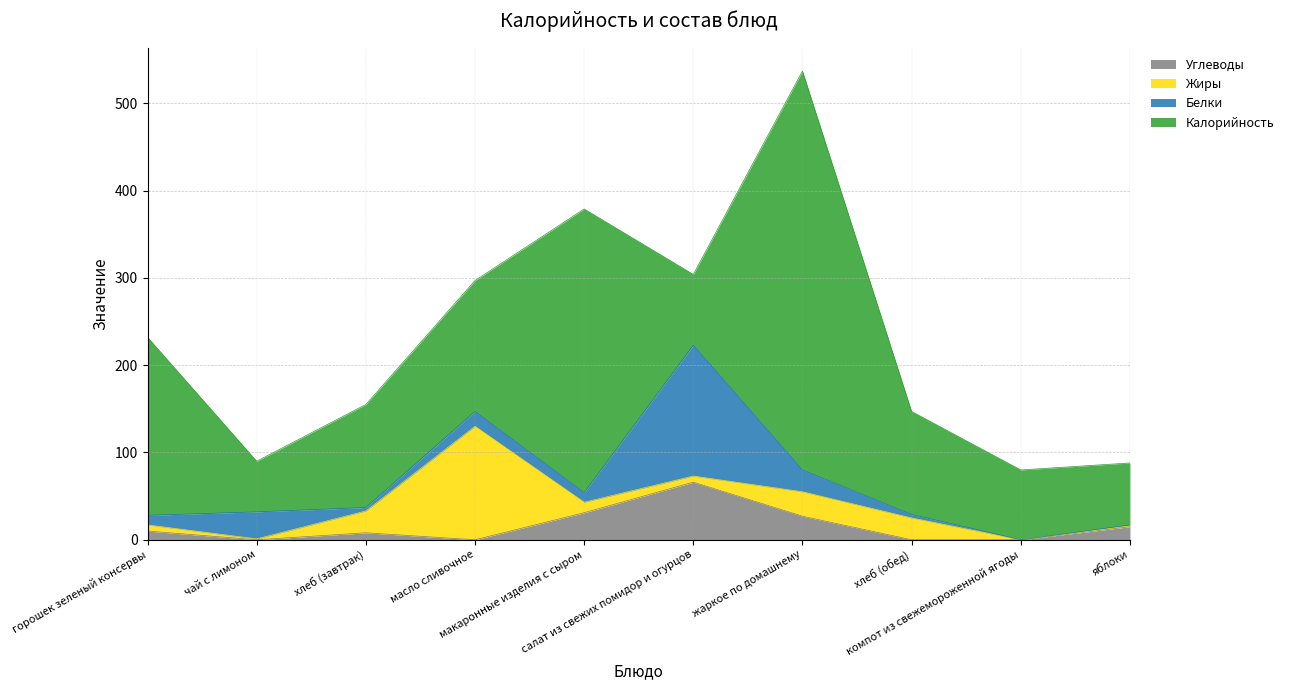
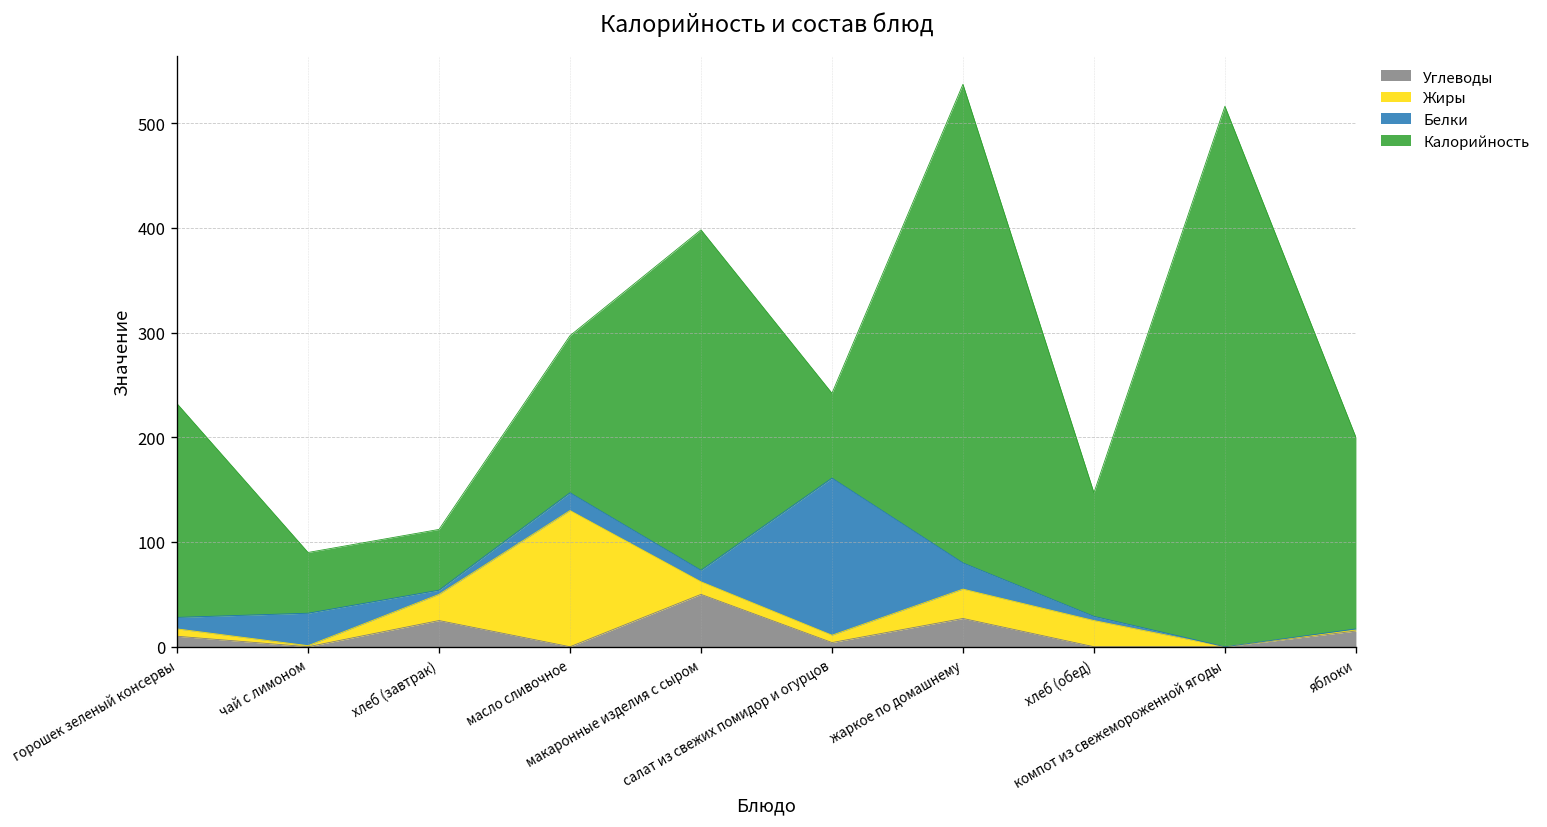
  {
    "Углеводы": {
      "горошек зеленый консервы": 10,
-     "хлеб (завтрак)": 10,
+     "хлеб (завтрак)": 30,
      "масло сливочное": 0,
-     "макаронные изделия с сыром": 30,
-     "салат из свежих помидор и огурцов": 70,
+     "макаронные изделия с сыром": 50,
+     "салат из свежих помидор и огурцов": 0,
      "жаркое по домашнему": 30,
      "хлеб (обед)": 0
    },
    "Жиры": {
      "горошек зеленый консервы": 10,
      "хлеб (завтрак)": 30,
      "масло сливочное": 130,
      "макаронные изделия с сыром": 10,
      "салат из свежих помидор и огурцов": 10,
      "жаркое по домашнему": 30,
      "хлеб (обед)": 30
    },
    "Белки": {
      "горошек зеленый консервы": 10,
      "чай с лимоном": 30,
      "хлеб (завтрак)": 0,
      "масло сливочное": 20,
      "макаронные изделия с сыром": 10,
      "салат из свежих помидор и огурцов": 150,
      "жаркое по домашнему": 30,
      "хлеб (обед)": 0
    },
    "Калорийность": {
      "горошек зеленый консервы": 200,
      "чай с лимоном": 60,
-     "хлеб (завтрак)": 120,
+     "хлеб (завтрак)": 60,
      "масло сливочное": 150,
      "макаронные изделия с сыром": 330,
      "салат из свежих помидор и огурцов": 80,
      "жаркое по домашнему": 460,
      "хлеб (обед)": 120,
-     "компот из свежемороженной ягоды": 80,
-     "яблоки": 70
+     "компот из свежемороженной ягоды": 520,
+     "яблоки": 180
    }
  }
